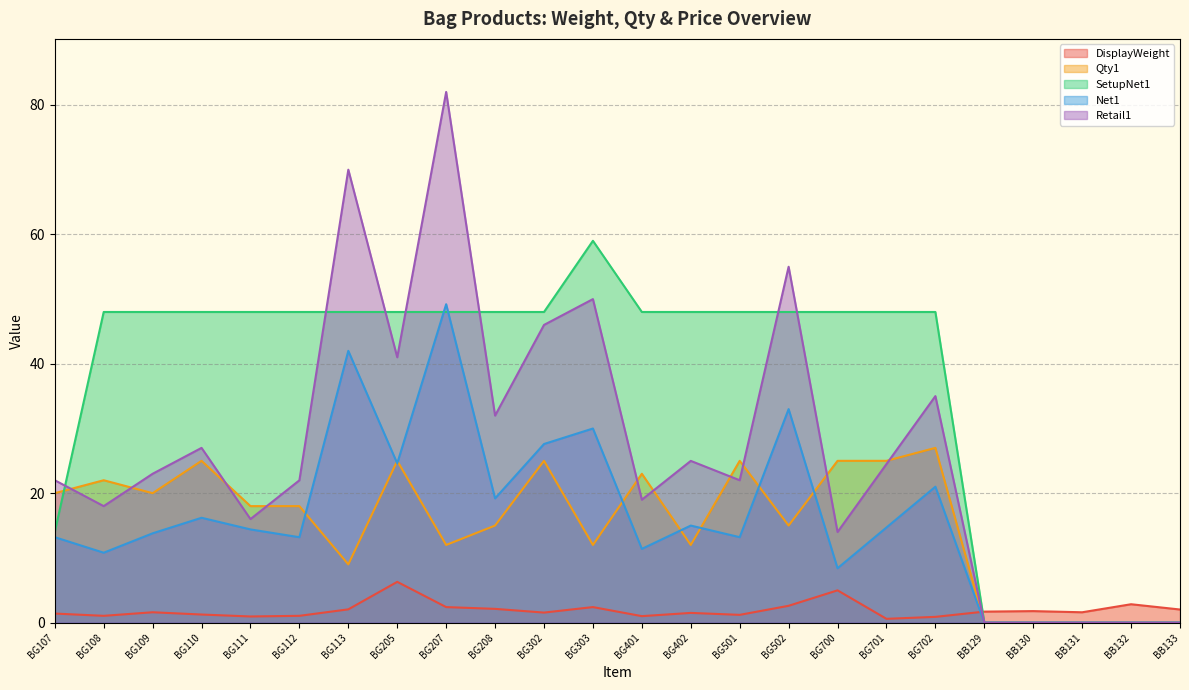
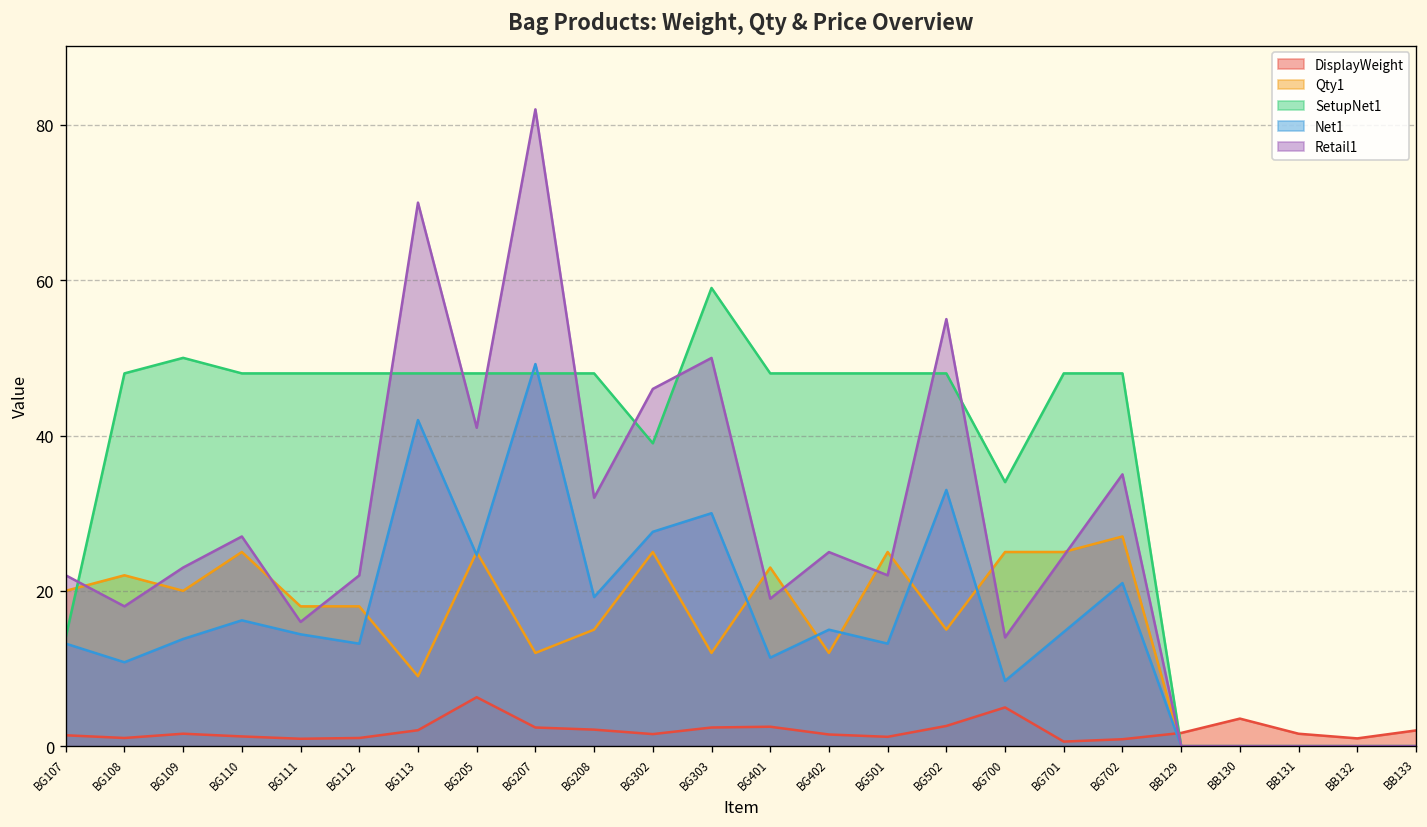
  {
    "DisplayWeight": {
      "BG107": 1,
      "BG108": 1,
      "BG109": 2,
      "BG110": 1,
      "BG111": 1,
      "BG112": 1,
      "BG113": 2,
      "BG205": 6,
      "BG207": 2,
      "BG208": 2,
      "BG302": 2,
      "BG303": 2,
-     "BG401": 1,
+     "BG401": 3,
      "BG402": 2,
      "BG501": 1,
      "BG502": 3,
      "BG700": 5,
      "BG701": 1,
      "BG702": 1,
      "BB129": 2,
-     "BB130": 2,
+     "BB130": 4,
      "BB131": 2,
-     "BB132": 3,
+     "BB132": 1,
      "BB133": 2
    },
    "Qty1": {
      "BG107": 20,
      "BG108": 22,
      "BG109": 20,
      "BG110": 25,
      "BG111": 18,
      "BG112": 18,
      "BG113": 9,
      "BG205": 25,
      "BG207": 12,
      "BG208": 15,
      "BG302": 25,
      "BG303": 12,
      "BG401": 23,
      "BG402": 12,
      "BG501": 25,
      "BG502": 15,
      "BG700": 25,
      "BG701": 25,
      "BG702": 27
    },
    "SetupNet1": {
      "BG107": 14,
      "BG108": 48,
-     "BG109": 48,
+     "BG109": 50,
      "BG110": 48,
      "BG111": 48,
      "BG112": 48,
      "BG113": 48,
      "BG205": 48,
      "BG207": 48,
      "BG208": 48,
-     "BG302": 48,
+     "BG302": 39,
      "BG303": 59,
      "BG401": 48,
      "BG402": 48,
      "BG501": 48,
      "BG502": 48,
-     "BG700": 48,
+     "BG700": 34,
      "BG701": 48,
      "BG702": 48
    },
    "Net1": {
      "BG107": 13,
      "BG108": 11,
      "BG109": 14,
      "BG110": 16,
      "BG111": 14,
      "BG112": 13,
      "BG113": 42,
      "BG205": 25,
      "BG207": 49,
      "BG208": 19,
      "BG302": 28,
      "BG303": 30,
      "BG401": 11,
      "BG402": 15,
      "BG501": 13,
      "BG502": 33,
      "BG700": 8,
      "BG701": 15,
      "BG702": 21
    },
    "Retail1": {
      "BG107": 22,
      "BG108": 18,
      "BG109": 23,
      "BG110": 27,
      "BG111": 16,
      "BG112": 22,
      "BG113": 70,
      "BG205": 41,
      "BG207": 82,
      "BG208": 32,
      "BG302": 46,
      "BG303": 50,
      "BG401": 19,
      "BG402": 25,
      "BG501": 22,
      "BG502": 55,
      "BG700": 14,
      "BG701": 25,
      "BG702": 35
    }
  }
